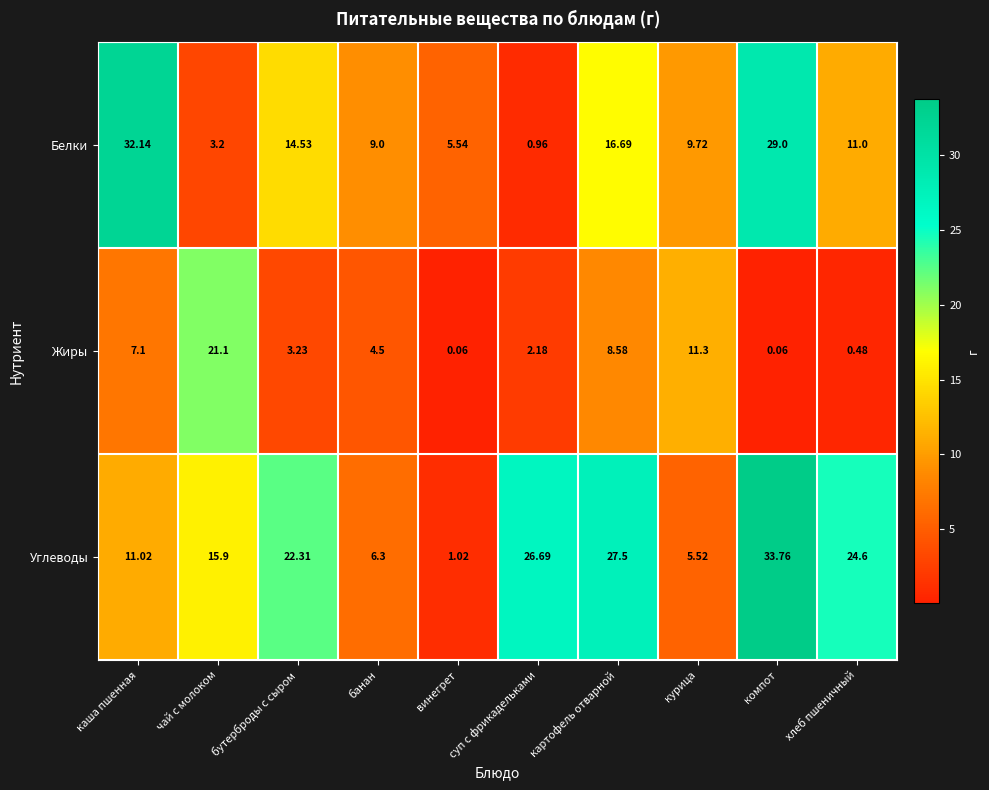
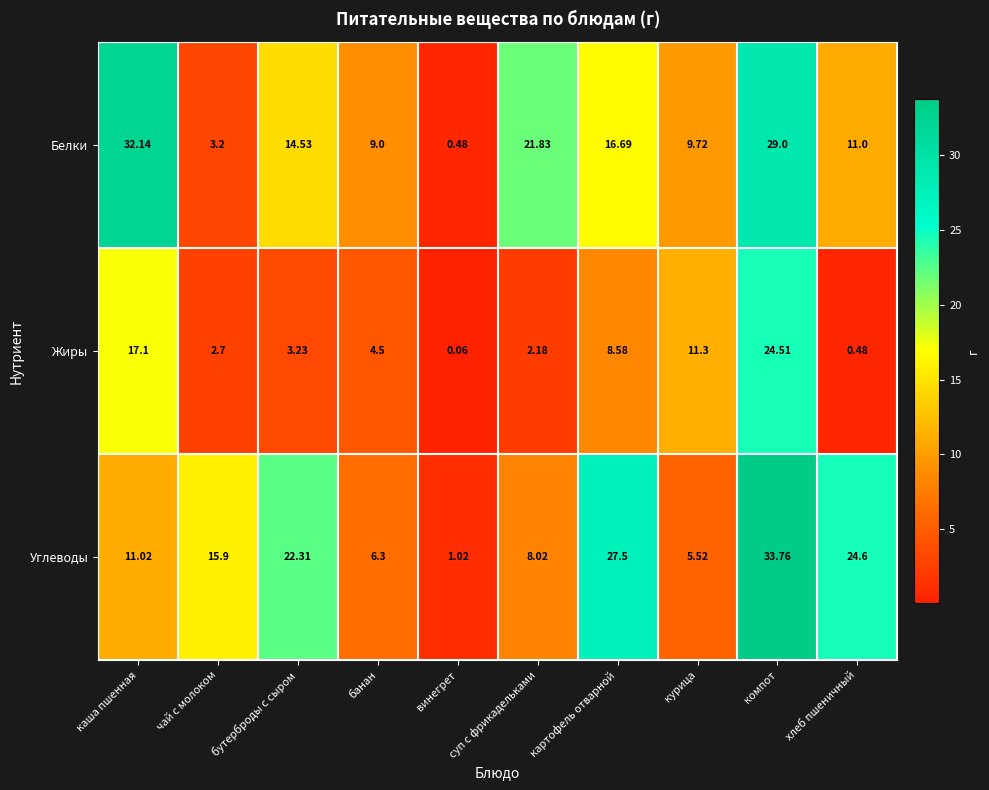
  {
    "Белки": {
      "каша пшенная": 32.14,
      "чай с молоком": 3.2,
      "бутерброды с сыром": 14.53,
      "банан": 9.0,
-     "винегрет": 5.54,
-     "суп с фрикадельками": 0.96,
+     "винегрет": 0.48,
+     "суп с фрикадельками": 21.83,
      "картофель отварной": 16.69,
      "курица": 9.72,
      "компот": 29.0,
      "хлеб пшеничный": 11.0
    },
    "Жиры": {
-     "каша пшенная": 7.1,
-     "чай с молоком": 21.1,
+     "каша пшенная": 17.1,
+     "чай с молоком": 2.7,
      "бутерброды с сыром": 3.23,
      "банан": 4.5,
      "винегрет": 0.06,
      "суп с фрикадельками": 2.18,
      "картофель отварной": 8.58,
      "курица": 11.3,
-     "компот": 0.06,
+     "компот": 24.51,
      "хлеб пшеничный": 0.48
    },
    "Углеводы": {
      "каша пшенная": 11.02,
      "чай с молоком": 15.9,
      "бутерброды с сыром": 22.31,
      "банан": 6.3,
      "винегрет": 1.02,
-     "суп с фрикадельками": 26.69,
+     "суп с фрикадельками": 8.02,
      "картофель отварной": 27.5,
      "курица": 5.52,
      "компот": 33.76,
      "хлеб пшеничный": 24.6
    }
  }
